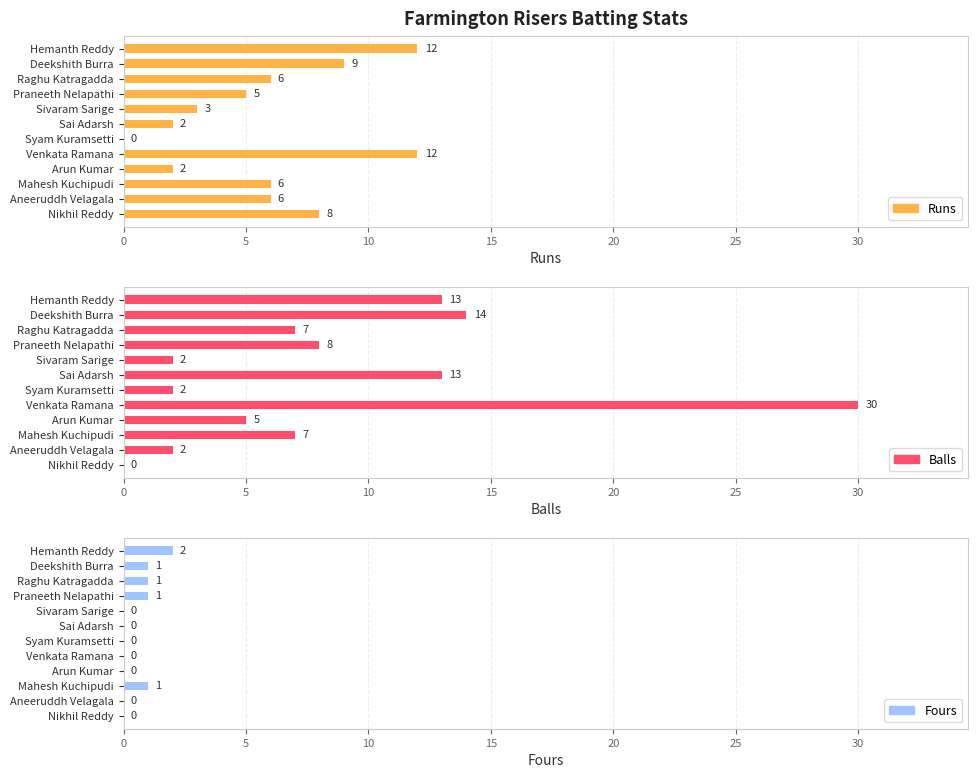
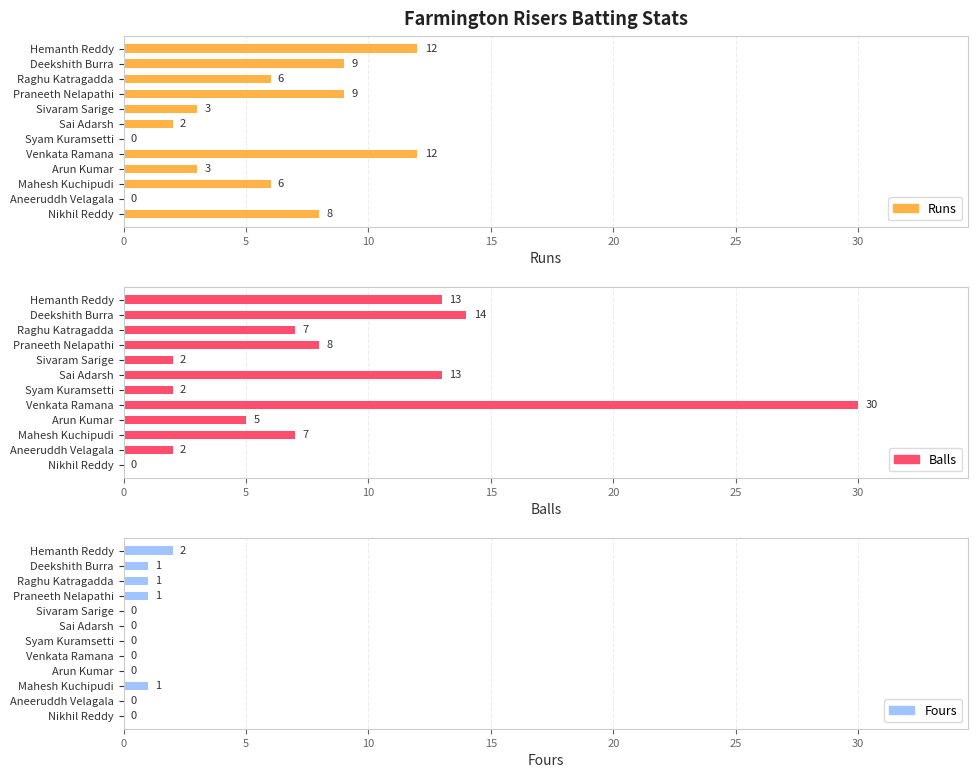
  {
    "Farmington Risers Batting Stats": {
      "Hemanth Reddy": 12,
      "Deekshith Burra": 9,
      "Raghu Katragadda": 6,
-     "Praneeth Nelapathi": 5,
+     "Praneeth Nelapathi": 9,
      "Sivaram Sarige": 3,
      "Sai Adarsh": 2,
      "Syam Kuramsetti": 0,
      "Venkata Ramana": 12,
-     "Arun Kumar": 2,
+     "Arun Kumar": 3,
      "Mahesh Kuchipudi": 6,
-     "Aneeruddh Velagala": 6,
+     "Aneeruddh Velagala": 0,
      "Nikhil Reddy": 8
    }
  }
